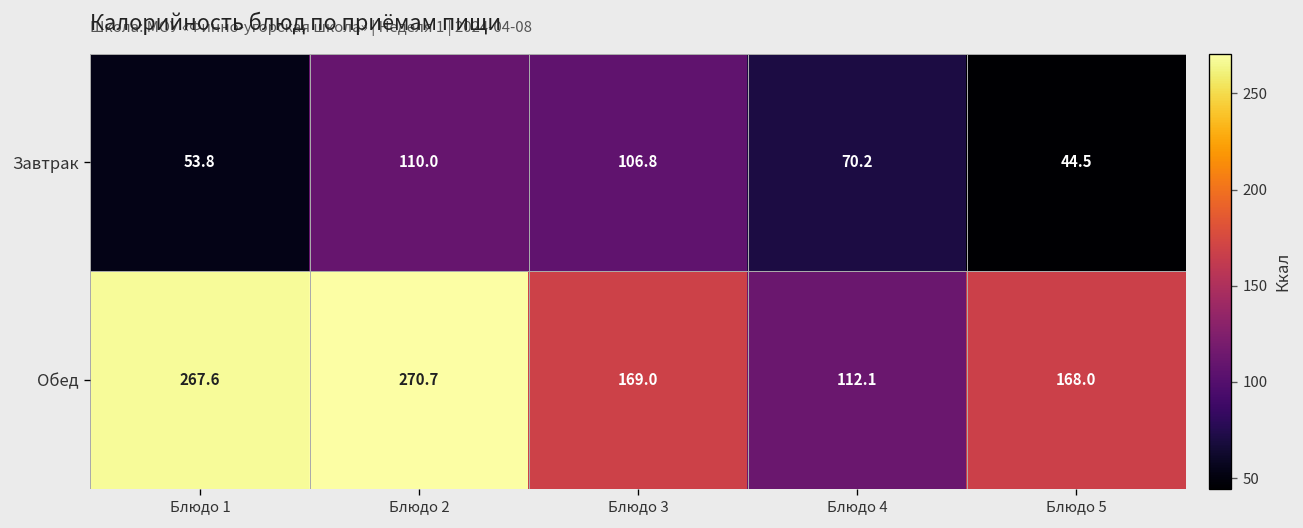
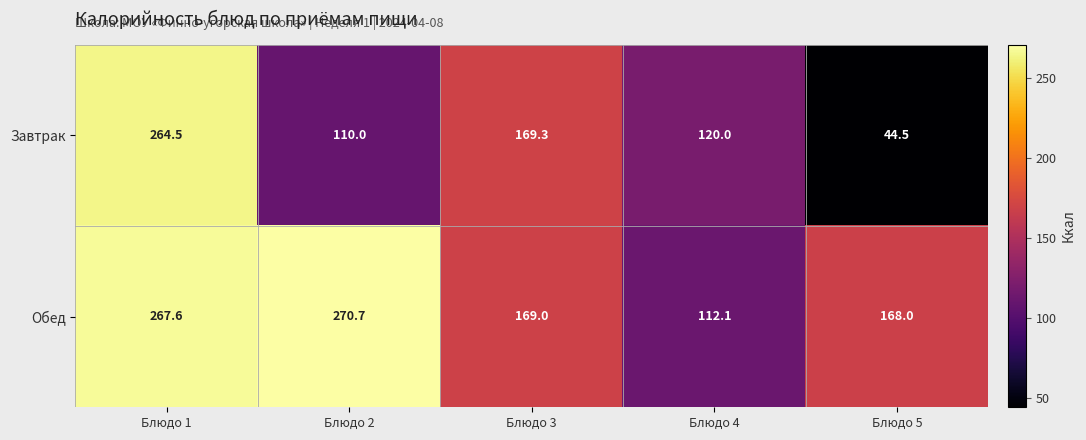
  {
    "Завтрак": {
-     "Блюдо 1": 53.8,
+     "Блюдо 1": 264.5,
      "Блюдо 2": 110.0,
-     "Блюдо 3": 106.8,
-     "Блюдо 4": 70.2,
+     "Блюдо 3": 169.3,
+     "Блюдо 4": 120.0,
      "Блюдо 5": 44.5
    },
    "Обед": {
      "Блюдо 1": 267.6,
      "Блюдо 2": 270.7,
      "Блюдо 3": 169.0,
      "Блюдо 4": 112.1,
      "Блюдо 5": 168.0
    }
  }
